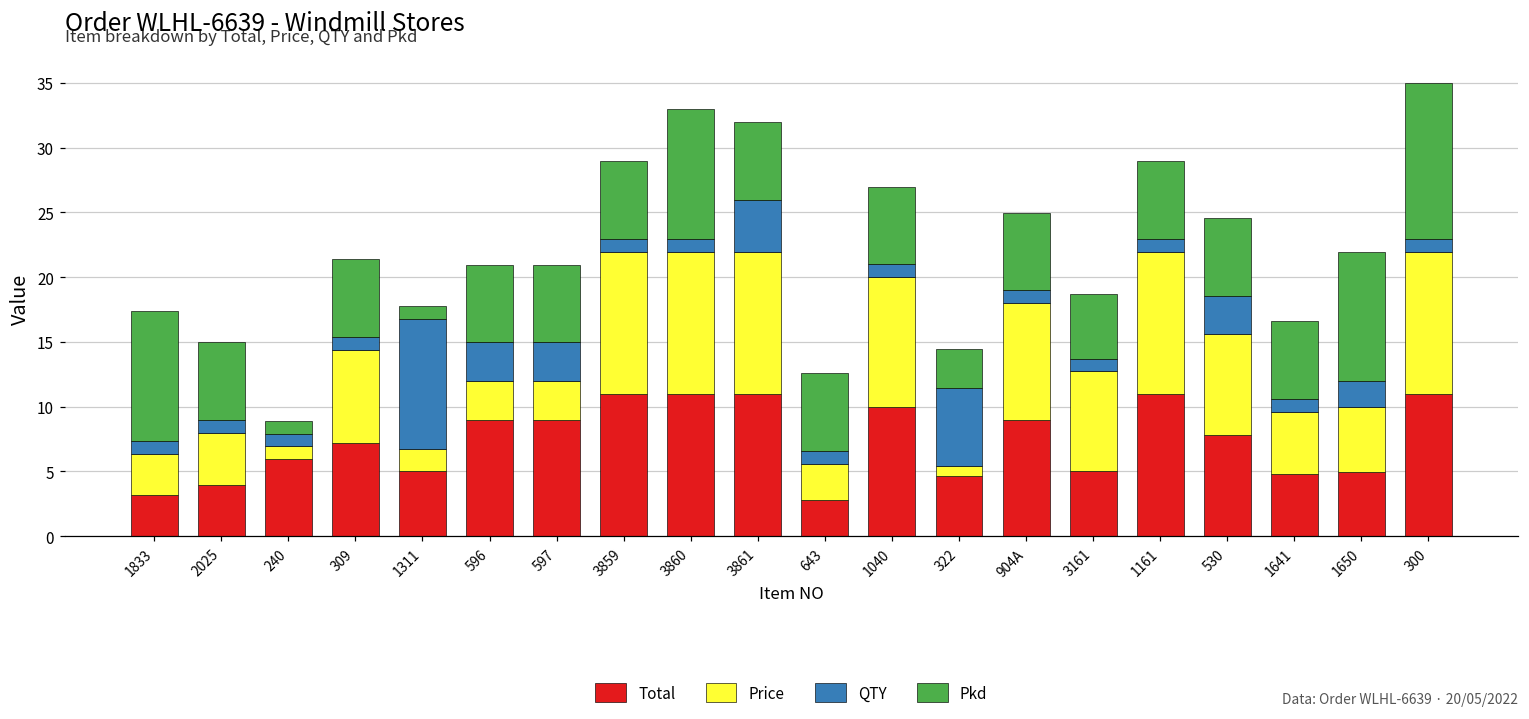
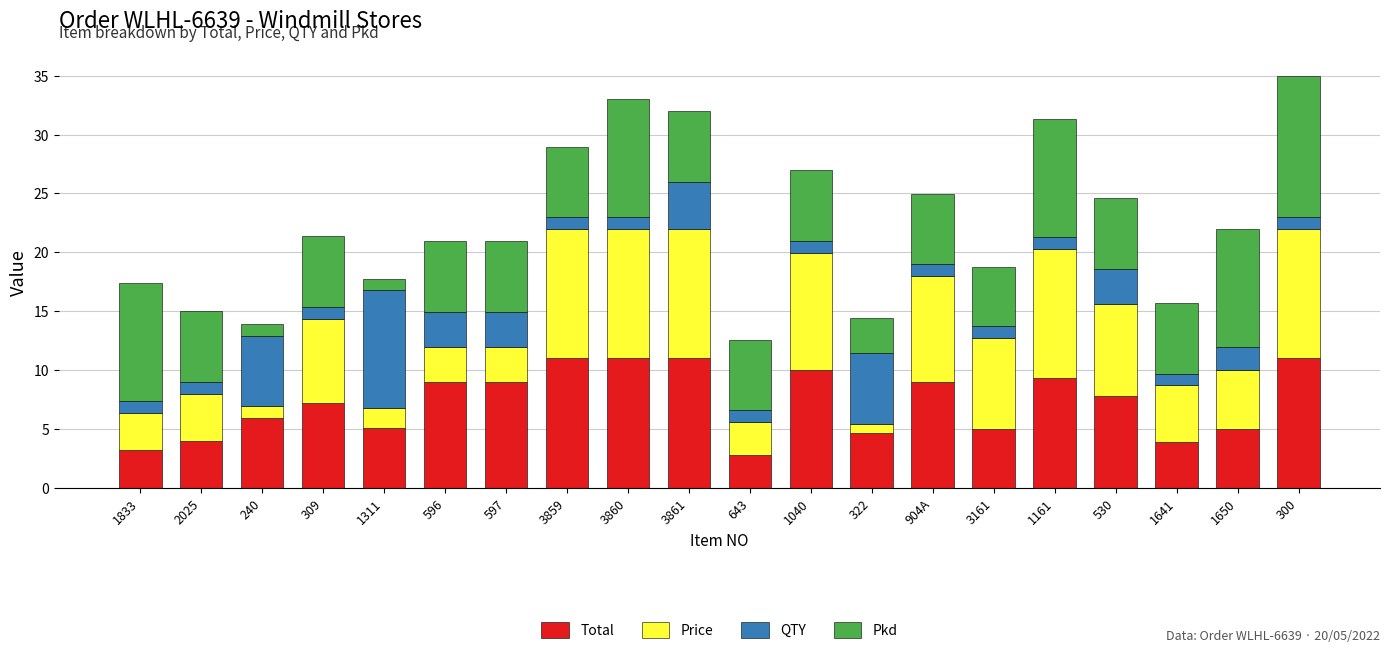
  {
    "Total": {
      "1833": 3.2,
      "2025": 4.0,
      "240": 5.9,
      "309": 7.2,
      "1311": 5.1,
      "596": 9.0,
      "597": 9.0,
      "3859": 11.0,
      "3860": 11.0,
      "3861": 11.0,
      "643": 2.8,
      "1040": 10.0,
      "322": 4.7,
      "904A": 9.0,
      "3161": 5.0,
-     "1161": 11.0,
+     "1161": 9.3,
      "530": 7.8,
-     "1641": 4.8,
+     "1641": 3.9,
      "1650": 5.0,
      "300": 11.0
    },
    "Price": {
      "1833": 3.2,
      "2025": 4.0,
      "240": 1.0,
      "309": 7.2,
      "1311": 1.7,
      "596": 3.0,
      "597": 3.0,
      "3859": 11.0,
      "3860": 11.0,
      "3861": 11.0,
      "643": 2.8,
      "1040": 10.0,
      "322": 0.8,
      "904A": 9.0,
      "3161": 7.7,
      "1161": 11.0,
      "530": 7.8,
      "1641": 4.8,
      "1650": 5.0,
      "300": 11.0
    },
    "QTY": {
      "1833": 1,
      "2025": 1,
-     "240": 1,
+     "240": 6,
      "309": 1,
      "1311": 10,
      "596": 3,
      "597": 3,
      "3859": 1,
      "3860": 1,
      "3861": 4,
      "643": 1,
      "1040": 1,
      "322": 6,
      "904A": 1,
      "3161": 1,
      "1161": 1,
      "530": 3,
      "1641": 1,
      "1650": 2,
      "300": 1
    },
    "Pkd": {
      "1833": 10,
      "2025": 6,
      "240": 1,
      "309": 6,
      "1311": 1,
      "596": 6,
      "597": 6,
      "3859": 6,
      "3860": 10,
      "3861": 6,
      "643": 6,
      "1040": 6,
      "322": 3,
      "904A": 6,
      "3161": 5,
-     "1161": 6,
+     "1161": 10,
      "530": 6,
      "1641": 6,
      "1650": 10,
      "300": 12
    }
  }
